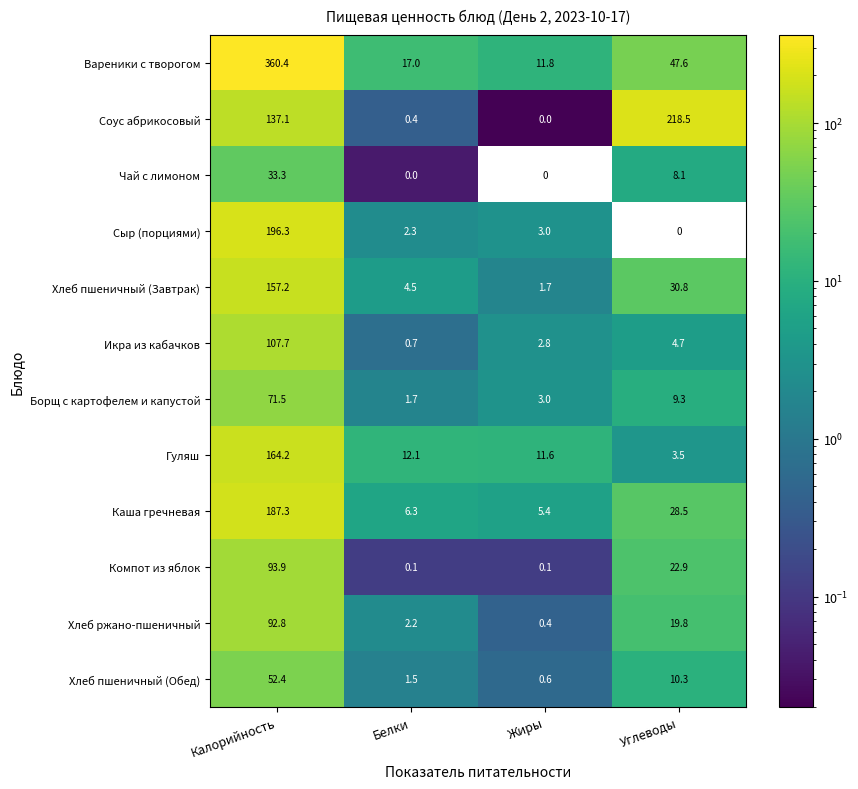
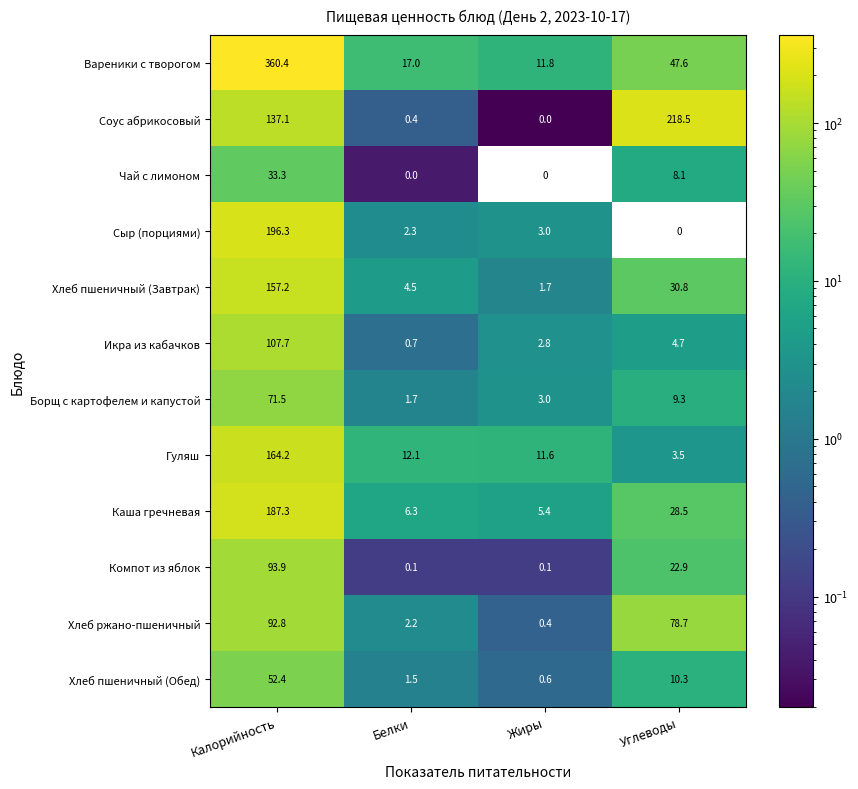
  {
    "Вареники с творогом": {
      "Калорийность": 360.4,
      "Белки": 17.0,
      "Жиры": 11.8,
      "Углеводы": 47.6
    },
    "Соус абрикосовый": {
      "Калорийность": 137.1,
      "Белки": 0.4,
      "Жиры": 0.0,
      "Углеводы": 218.5
    },
    "Чай с лимоном": {
      "Калорийность": 33.3,
      "Белки": 0.0,
      "Жиры": 0,
      "Углеводы": 8.1
    },
    "Сыр (порциями)": {
      "Калорийность": 196.3,
      "Белки": 2.3,
      "Жиры": 3.0,
      "Углеводы": 0
    },
    "Хлеб пшеничный (Завтрак)": {
      "Калорийность": 157.2,
      "Белки": 4.5,
      "Жиры": 1.7,
      "Углеводы": 30.8
    },
    "Икра из кабачков": {
      "Калорийность": 107.7,
      "Белки": 0.7,
      "Жиры": 2.8,
      "Углеводы": 4.7
    },
    "Борщ с картофелем и капустой": {
      "Калорийность": 71.5,
      "Белки": 1.7,
      "Жиры": 3.0,
      "Углеводы": 9.3
    },
    "Гуляш": {
      "Калорийность": 164.2,
      "Белки": 12.1,
      "Жиры": 11.6,
      "Углеводы": 3.5
    },
    "Каша гречневая": {
      "Калорийность": 187.3,
      "Белки": 6.3,
      "Жиры": 5.4,
      "Углеводы": 28.5
    },
    "Компот из яблок": {
      "Калорийность": 93.9,
      "Белки": 0.1,
      "Жиры": 0.1,
      "Углеводы": 22.9
    },
    "Хлеб ржано-пшеничный": {
      "Калорийность": 92.8,
      "Белки": 2.2,
      "Жиры": 0.4,
-     "Углеводы": 19.8
+     "Углеводы": 78.7
    },
    "Хлеб пшеничный (Обед)": {
      "Калорийность": 52.4,
      "Белки": 1.5,
      "Жиры": 0.6,
      "Углеводы": 10.3
    }
  }
